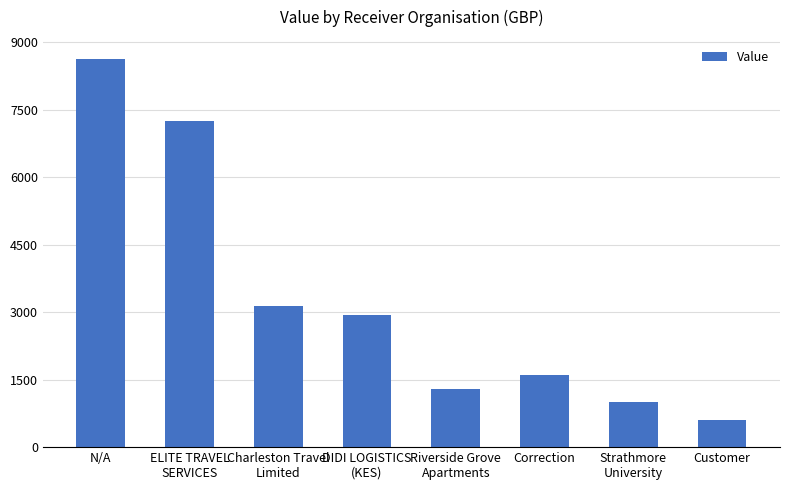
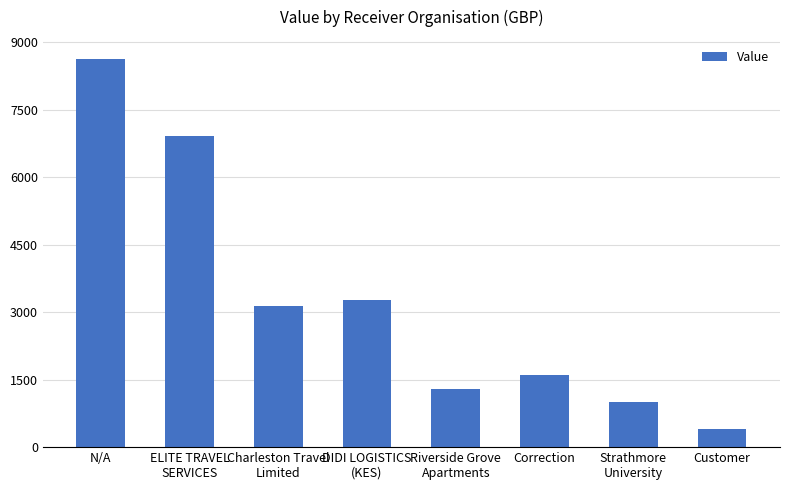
  {
    "N/A": 8600,
-   "ELITE TRAVEL SERVICES": 7300,
+   "ELITE TRAVEL SERVICES": 6900,
    "Charleston Travel Limited": 3100,
-   "DIDI LOGISTICS (KES)": 2900,
+   "DIDI LOGISTICS (KES)": 3300,
    "Riverside Grove Apartments": 1300,
    "Correction": 1600,
    "Strathmore University": 1000,
-   "Customer": 600
+   "Customer": 400
  }
